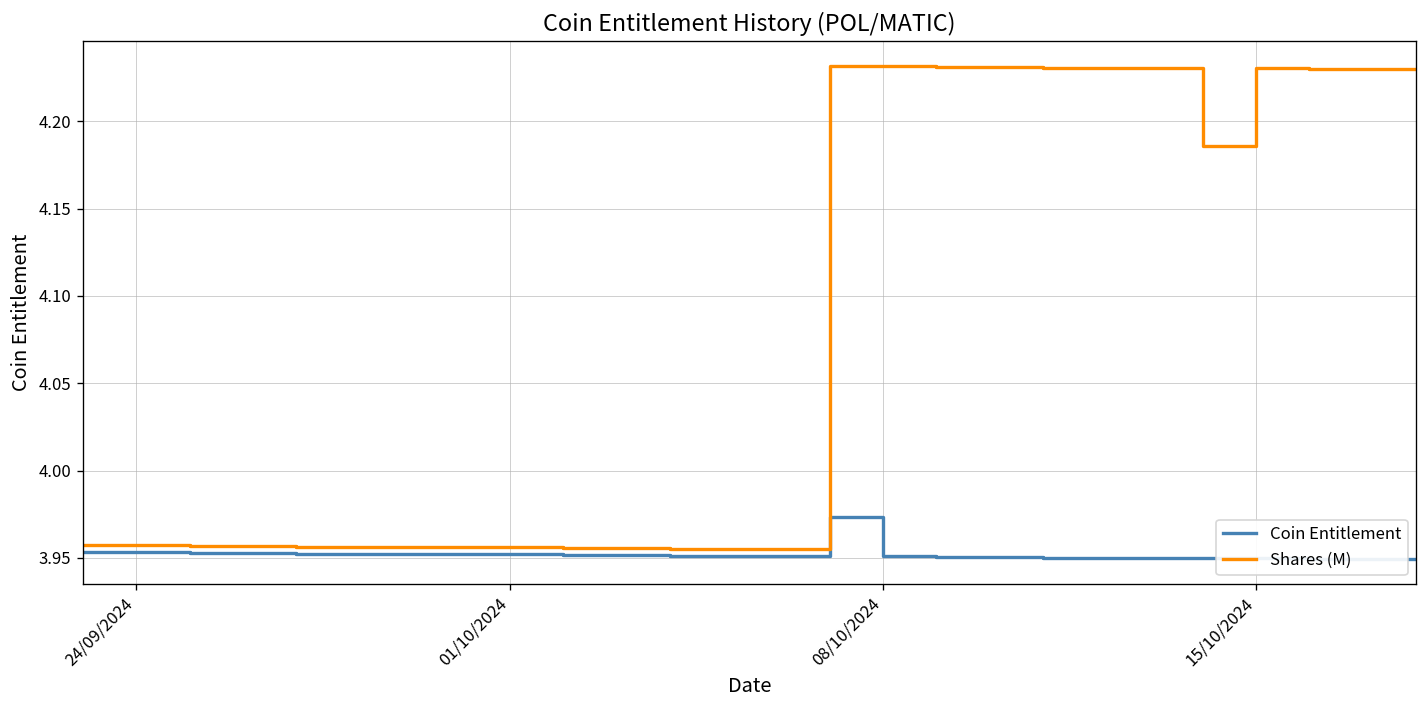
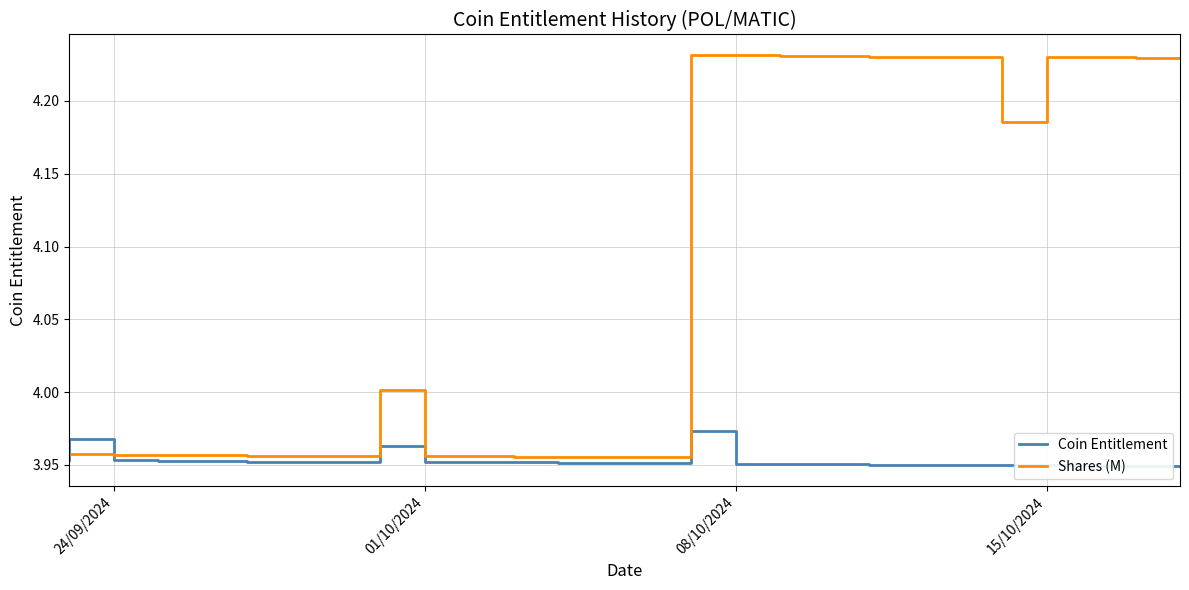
  {
    "Coin Entitlement": {
-     "24/09/2024": 3.953,
-     "01/10/2024": 3.952,
+     "24/09/2024": 3.968,
+     "01/10/2024": 3.963,
      "08/10/2024": 3.973
    },
    "Shares (M)": {
      "24/09/2024": 3.957,
-     "01/10/2024": 3.956,
+     "01/10/2024": 4.002,
      "08/10/2024": 4.232,
      "15/10/2024": 4.186
    }
  }
